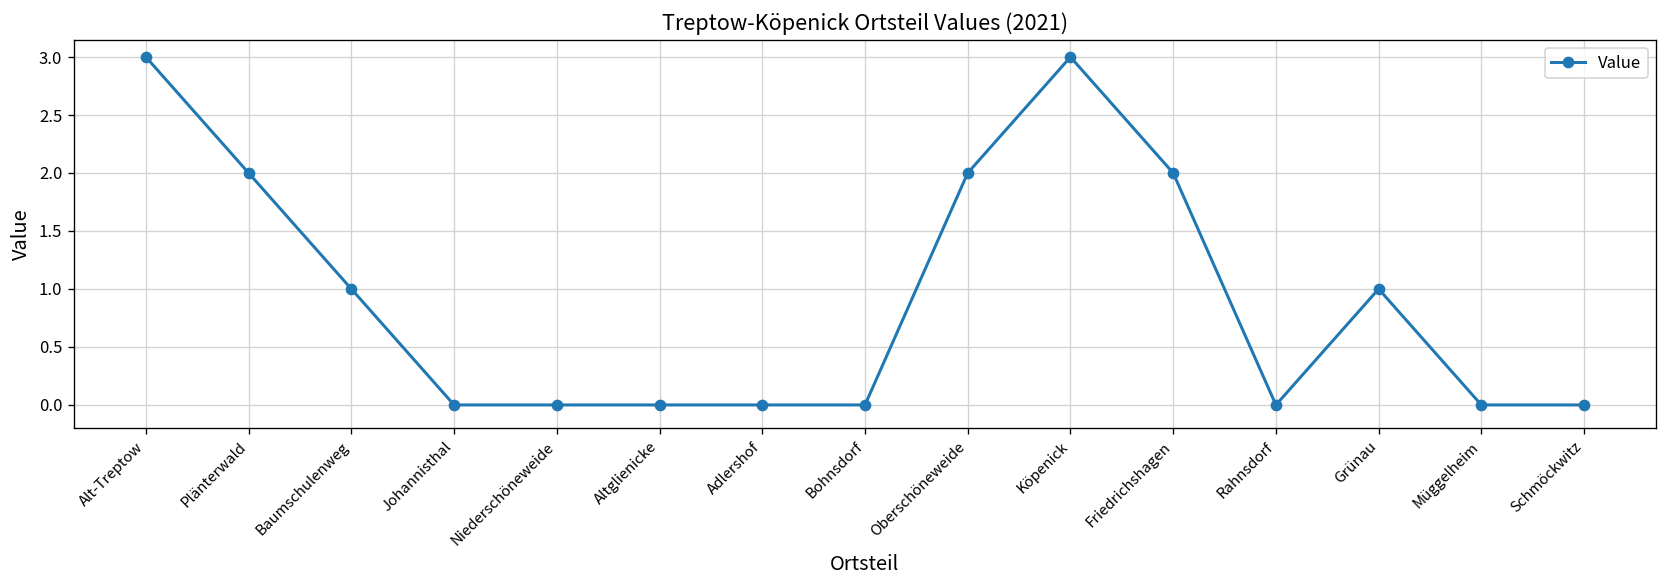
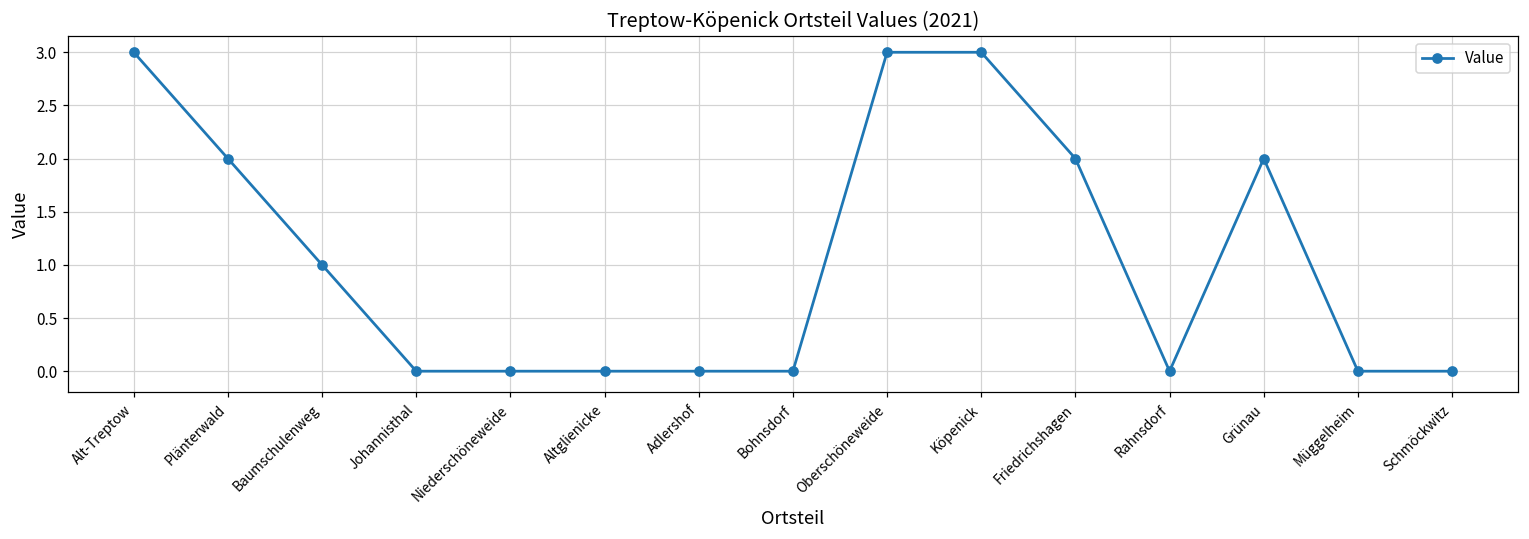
  {
    "Alt-Treptow": 3,
    "Plänterwald": 2,
    "Baumschulenweg": 1,
    "Johannisthal": 0,
    "Niederschöneweide": 0,
    "Altglienicke": 0,
    "Adlershof": 0,
    "Bohnsdorf": 0,
-   "Oberschöneweide": 2,
+   "Oberschöneweide": 3,
    "Köpenick": 3,
    "Friedrichshagen": 2,
    "Rahnsdorf": 0,
-   "Grünau": 1,
+   "Grünau": 2,
    "Müggelheim": 0,
    "Schmöckwitz": 0
  }
